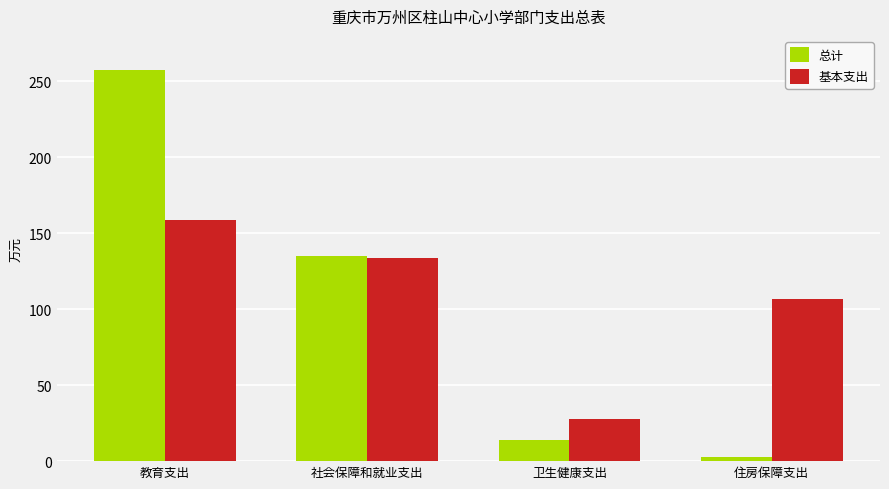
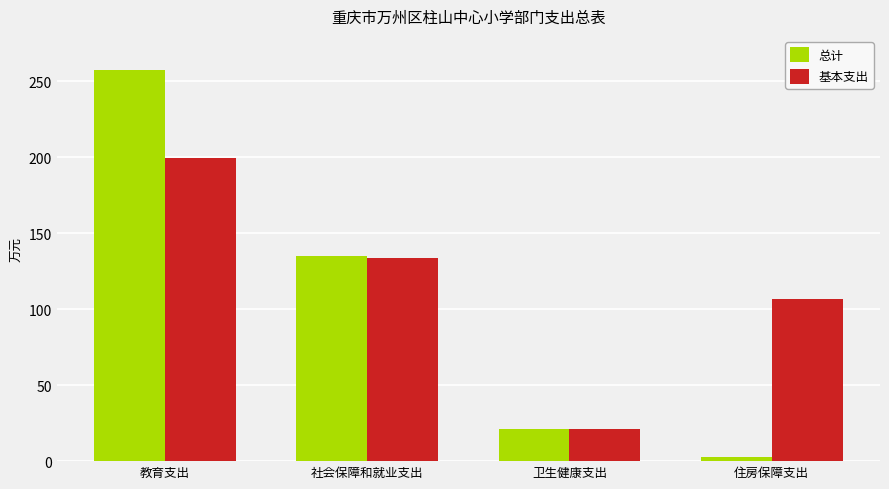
  {
    "总计": {
      "教育支出": 257,
      "社会保障和就业支出": 135,
-     "卫生健康支出": 14,
+     "卫生健康支出": 21,
      "住房保障支出": 3
    },
    "基本支出": {
-     "教育支出": 159,
+     "教育支出": 199,
      "社会保障和就业支出": 134,
-     "卫生健康支出": 27,
+     "卫生健康支出": 21,
      "住房保障支出": 107
    }
  }
